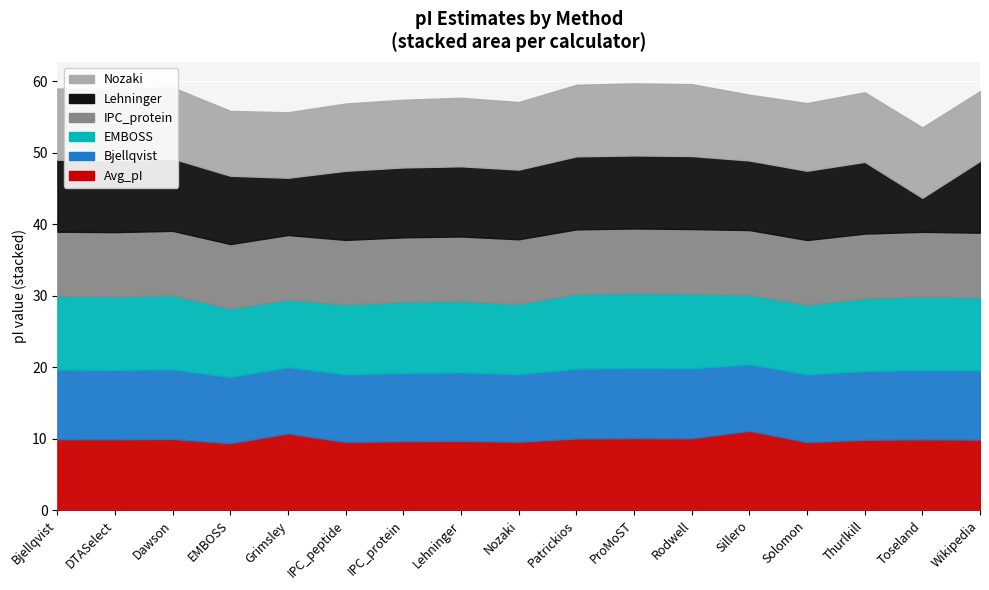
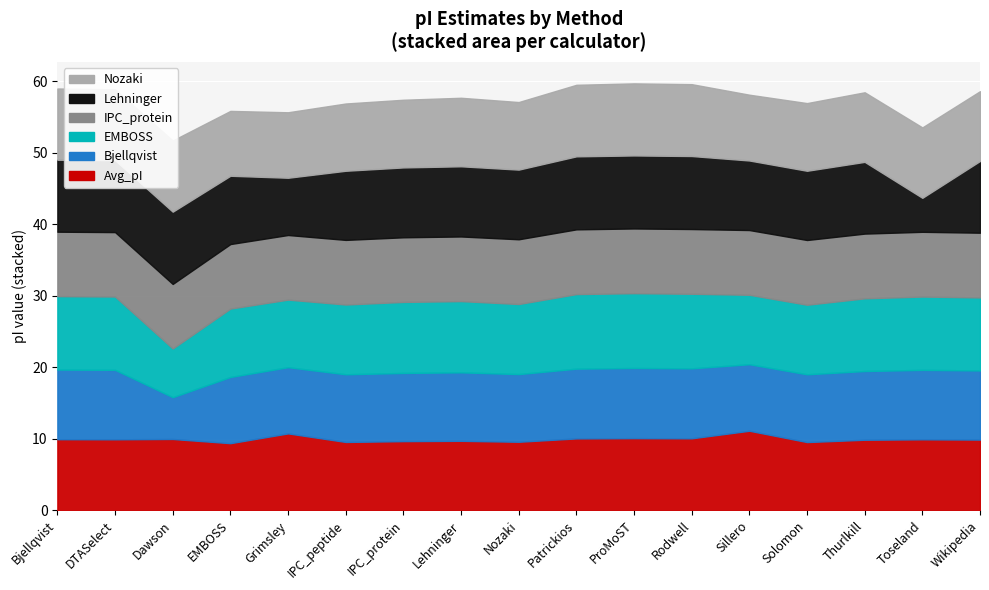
  {
    "Avg_pI": {
      "Bjellqvist": 10,
      "DTASelect": 10,
      "Dawson": 10,
      "EMBOSS": 9,
      "Grimsley": 11,
      "IPC_peptide": 10,
      "IPC_protein": 10,
      "Lehninger": 10,
      "Nozaki": 10,
      "Patrickios": 10,
      "ProMoST": 10,
      "Rodwell": 10,
      "Sillero": 11,
      "Solomon": 10,
      "Thurlkill": 10,
      "Toseland": 10,
      "Wikipedia": 10
    },
    "Bjellqvist": {
      "Bjellqvist": 10,
      "DTASelect": 10,
-     "Dawson": 10,
+     "Dawson": 6,
      "EMBOSS": 9,
      "Grimsley": 9,
      "IPC_peptide": 9,
      "IPC_protein": 10,
      "Lehninger": 10,
      "Nozaki": 9,
      "Patrickios": 10,
      "ProMoST": 10,
      "Rodwell": 10,
      "Sillero": 9,
      "Solomon": 9,
      "Thurlkill": 10,
      "Toseland": 10,
      "Wikipedia": 10
    },
    "EMBOSS": {
      "Bjellqvist": 10,
      "DTASelect": 10,
-     "Dawson": 10,
+     "Dawson": 7,
      "EMBOSS": 10,
      "Grimsley": 9,
      "IPC_peptide": 10,
      "IPC_protein": 10,
      "Lehninger": 10,
      "Nozaki": 10,
      "Patrickios": 10,
      "ProMoST": 10,
      "Rodwell": 10,
      "Sillero": 10,
      "Solomon": 10,
      "Thurlkill": 10,
      "Toseland": 10,
      "Wikipedia": 10
    },
    "Lehninger": {
      "Bjellqvist": 10,
      "EMBOSS": 10,
      "Grimsley": 8,
      "IPC_peptide": 10,
      "IPC_protein": 10,
      "Lehninger": 10,
      "Nozaki": 10,
      "Patrickios": 10,
      "ProMoST": 10,
      "Rodwell": 10,
      "Sillero": 10,
      "Solomon": 10,
      "Thurlkill": 10,
      "Toseland": 5,
      "Wikipedia": 10
    }
  }
